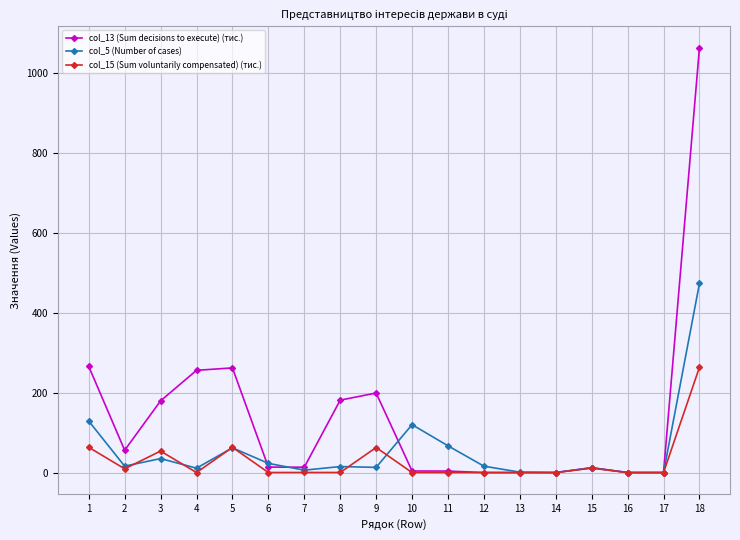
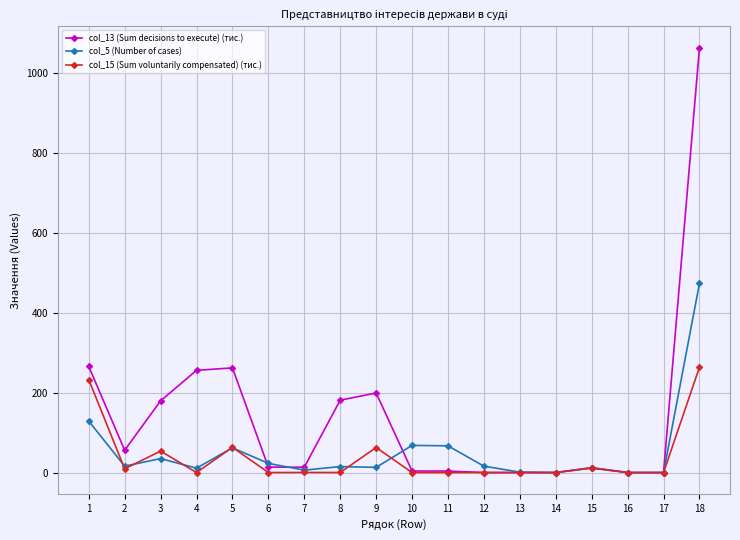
  {
    "col_13 (Sum decisions to execute) (тис.)": {
      "1": 270,
      "2": 60,
      "3": 180,
      "4": 260,
      "5": 260,
      "6": 10,
      "7": 10,
      "8": 180,
      "9": 200,
      "18": 1060
    },
    "col_5 (Number of cases)": {
      "1": 130,
      "2": 20,
      "3": 40,
      "4": 10,
      "6": 20,
      "8": 20,
      "9": 10,
-     "10": 120,
+     "10": 70,
      "11": 70,
      "12": 20,
      "18": 470
    },
    "col_15 (Sum voluntarily compensated) (тис.)": {
-     "1": 60,
+     "1": 230,
      "2": 10,
      "3": 50,
      "4": 0,
      "6": 0,
      "8": 0,
      "9": 60,
      "18": 260
    }
  }
